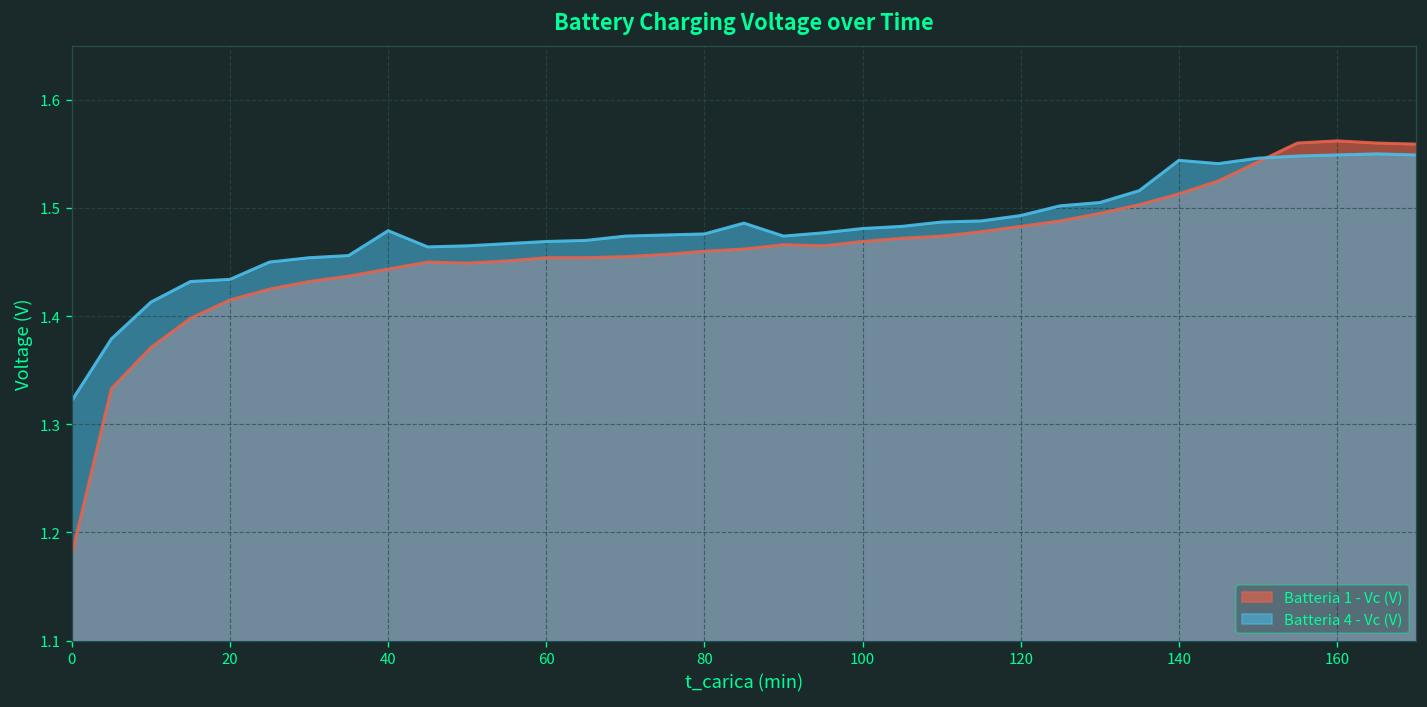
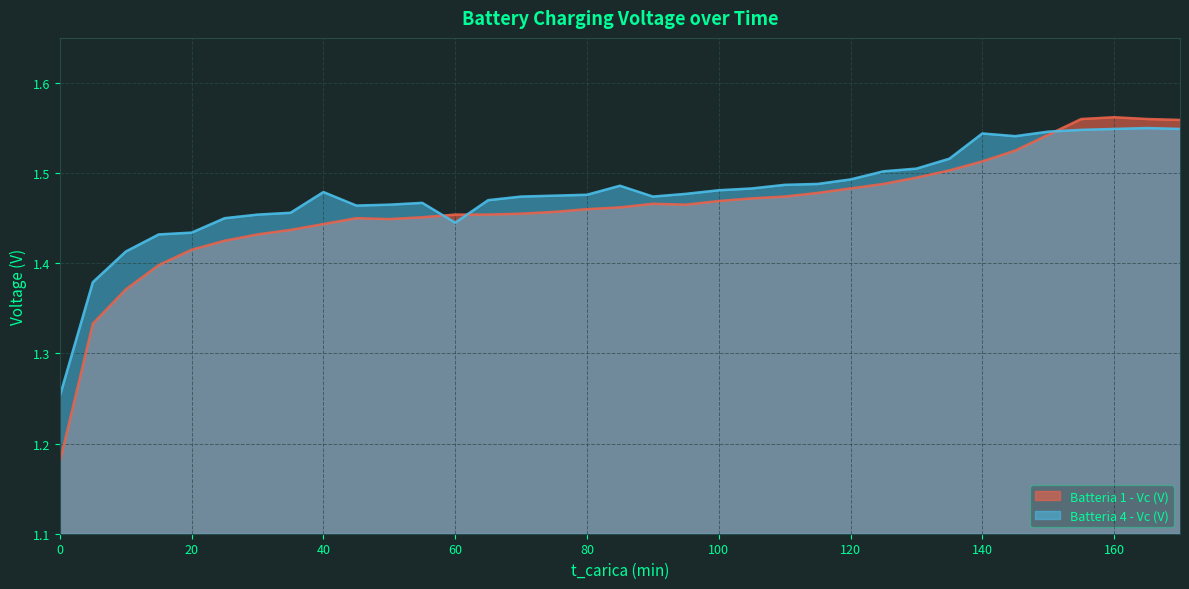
  {
    "Batteria 1 - Vc (V)": {
      "0": 1.18,
      "20": 1.42,
      "40": 1.44,
      "60": 1.45,
      "80": 1.46,
      "100": 1.47,
      "120": 1.48,
      "140": 1.51,
      "160": 1.56
    },
    "Batteria 4 - Vc (V)": {
-     "0": 1.32,
+     "0": 1.25,
      "20": 1.43,
      "40": 1.48,
-     "60": 1.47,
+     "60": 1.45,
      "80": 1.48,
      "100": 1.48,
      "120": 1.49,
      "140": 1.54,
      "160": 1.55
    }
  }
